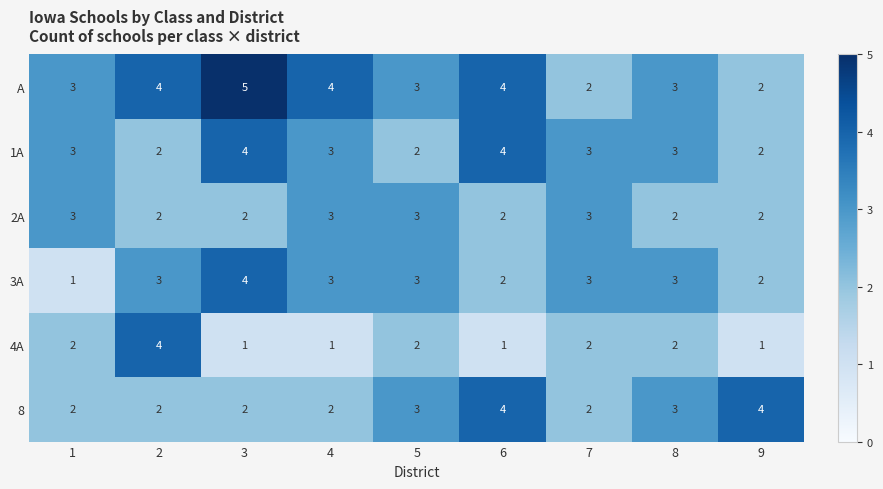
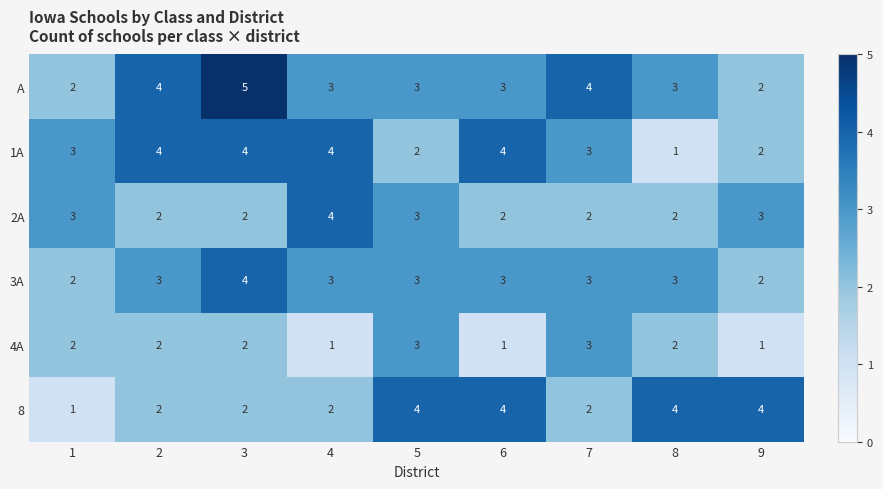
  {
    "A": {
-     "1": 3,
+     "1": 2,
      "2": 4,
      "3": 5,
-     "4": 4,
+     "4": 3,
      "5": 3,
-     "6": 4,
-     "7": 2,
+     "6": 3,
+     "7": 4,
      "8": 3,
      "9": 2
    },
    "1A": {
      "1": 3,
-     "2": 2,
+     "2": 4,
      "3": 4,
-     "4": 3,
+     "4": 4,
      "5": 2,
      "6": 4,
      "7": 3,
-     "8": 3,
+     "8": 1,
      "9": 2
    },
    "2A": {
      "1": 3,
      "2": 2,
      "3": 2,
-     "4": 3,
+     "4": 4,
      "5": 3,
      "6": 2,
-     "7": 3,
+     "7": 2,
      "8": 2,
-     "9": 2
+     "9": 3
    },
    "3A": {
-     "1": 1,
+     "1": 2,
      "2": 3,
      "3": 4,
      "4": 3,
      "5": 3,
-     "6": 2,
+     "6": 3,
      "7": 3,
      "8": 3,
      "9": 2
    },
    "4A": {
      "1": 2,
-     "2": 4,
-     "3": 1,
+     "2": 2,
+     "3": 2,
      "4": 1,
-     "5": 2,
+     "5": 3,
      "6": 1,
-     "7": 2,
+     "7": 3,
      "8": 2,
      "9": 1
    },
    "8": {
-     "1": 2,
+     "1": 1,
      "2": 2,
      "3": 2,
      "4": 2,
-     "5": 3,
+     "5": 4,
      "6": 4,
      "7": 2,
-     "8": 3,
+     "8": 4,
      "9": 4
    }
  }
